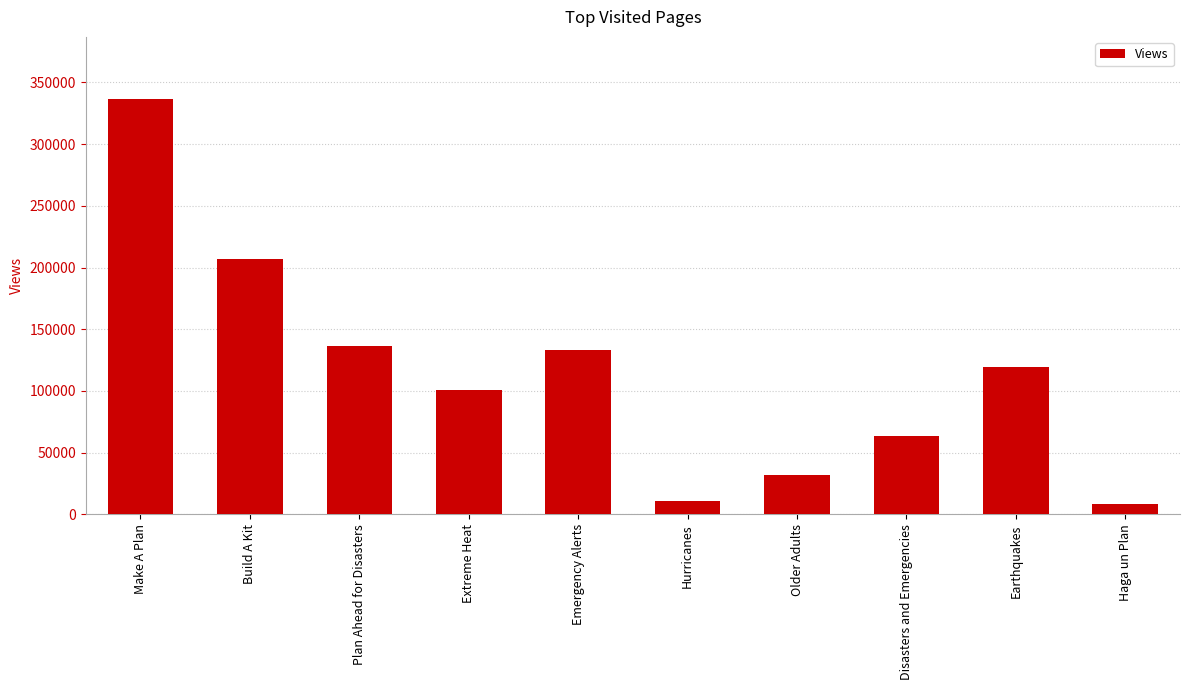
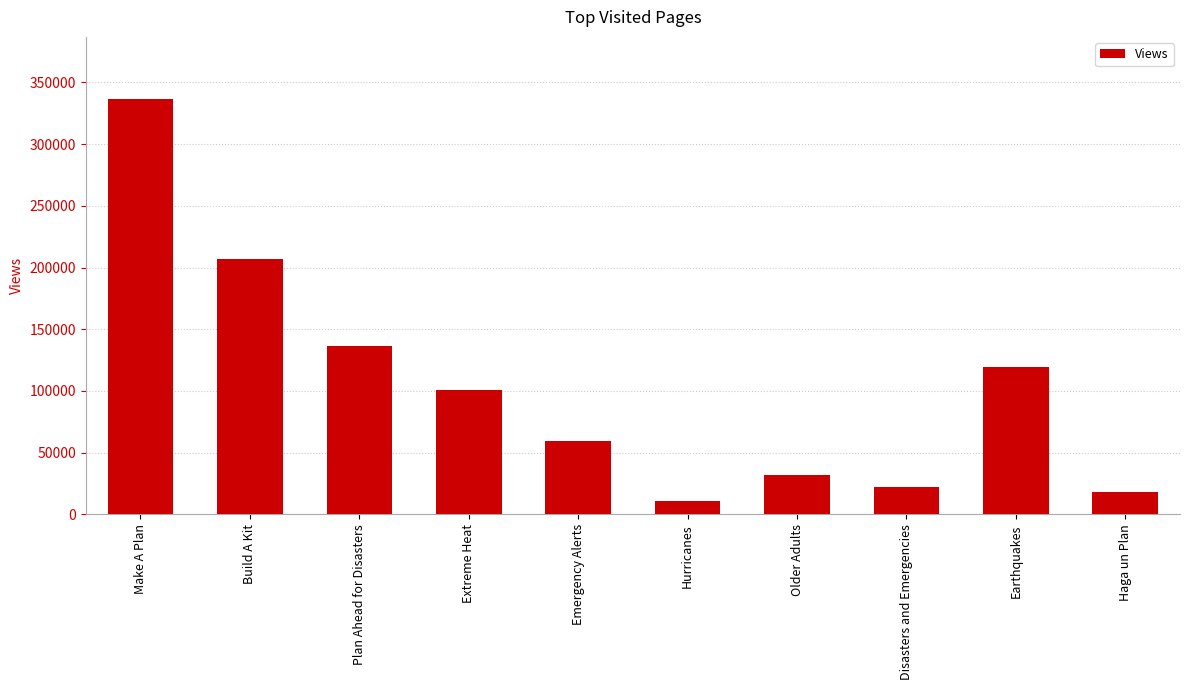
  {
    "Make A Plan": 336000,
    "Build A Kit": 207000,
    "Plan Ahead for Disasters": 136000,
    "Extreme Heat": 101000,
-   "Emergency Alerts": 133000,
+   "Emergency Alerts": 59000,
    "Hurricanes": 11000,
    "Older Adults": 32000,
-   "Disasters and Emergencies": 64000,
+   "Disasters and Emergencies": 22000,
    "Earthquakes": 119000,
-   "Haga un Plan": 9000
+   "Haga un Plan": 19000
  }
